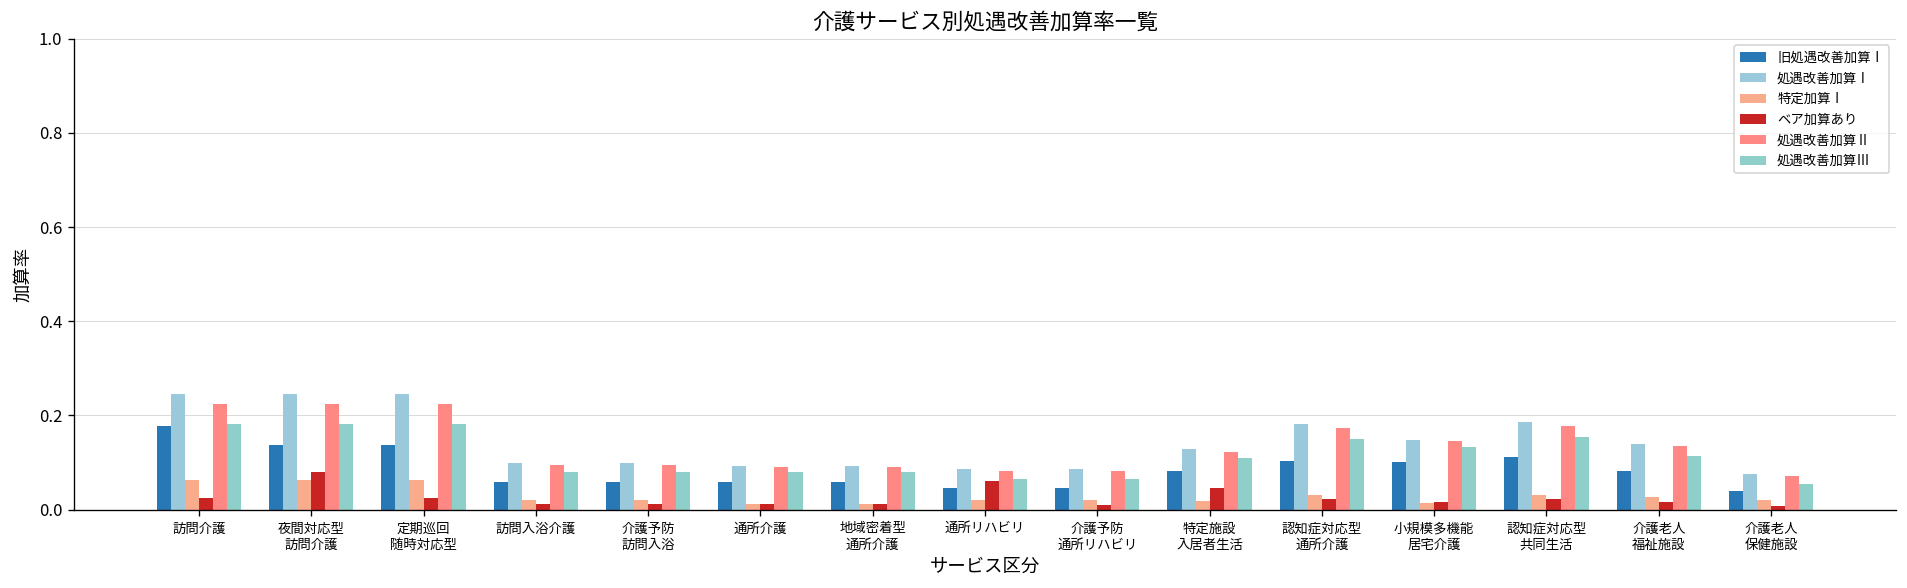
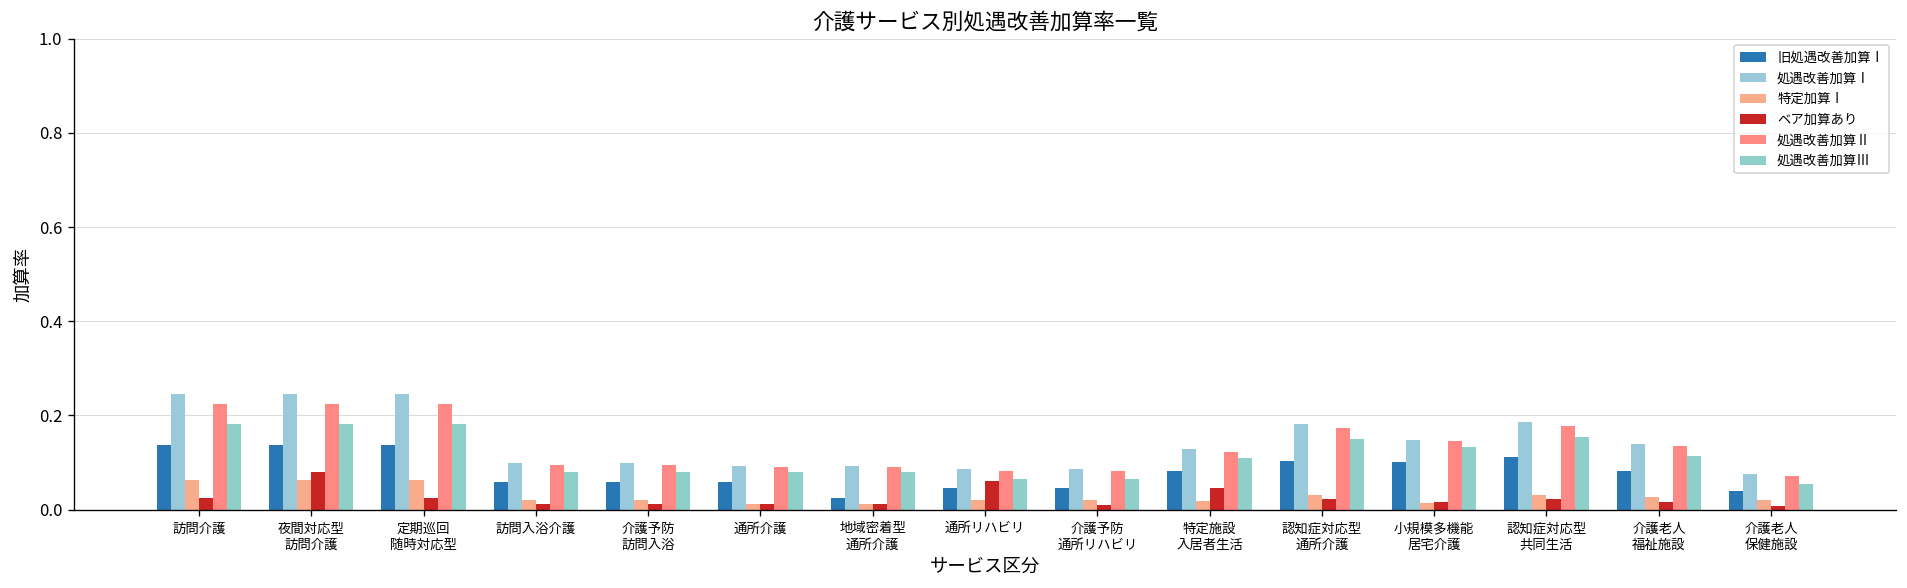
  {
    "旧処遇改善加算Ⅰ": {
-     "訪問介護": 0.18,
+     "訪問介護": 0.14,
      "夜間対応型 訪問介護": 0.14,
      "定期巡回 随時対応型": 0.14,
      "訪問入浴介護": 0.06,
      "介護予防 訪問入浴": 0.06,
      "通所介護": 0.06,
-     "地域密着型 通所介護": 0.06,
+     "地域密着型 通所介護": 0.02,
      "通所リハビリ": 0.05,
      "介護予防 通所リハビリ": 0.05,
      "特定施設 入居者生活": 0.08,
      "認知症対応型 通所介護": 0.10,
      "小規模多機能 居宅介護": 0.10,
      "認知症対応型 共同生活": 0.11,
      "介護老人 福祉施設": 0.08,
      "介護老人 保健施設": 0.04
    },
    "ベア加算あり": {
      "訪問介護": 0.02,
      "夜間対応型 訪問介護": 0.08,
      "定期巡回 随時対応型": 0.02,
      "訪問入浴介護": 0.01,
      "介護予防 訪問入浴": 0.01,
      "通所介護": 0.01,
      "地域密着型 通所介護": 0.01,
      "通所リハビリ": 0.06,
      "介護予防 通所リハビリ": 0.01,
      "特定施設 入居者生活": 0.05,
      "認知症対応型 通所介護": 0.02,
      "小規模多機能 居宅介護": 0.02,
      "認知症対応型 共同生活": 0.02,
      "介護老人 福祉施設": 0.02,
      "介護老人 保健施設": 0.01
    }
  }
